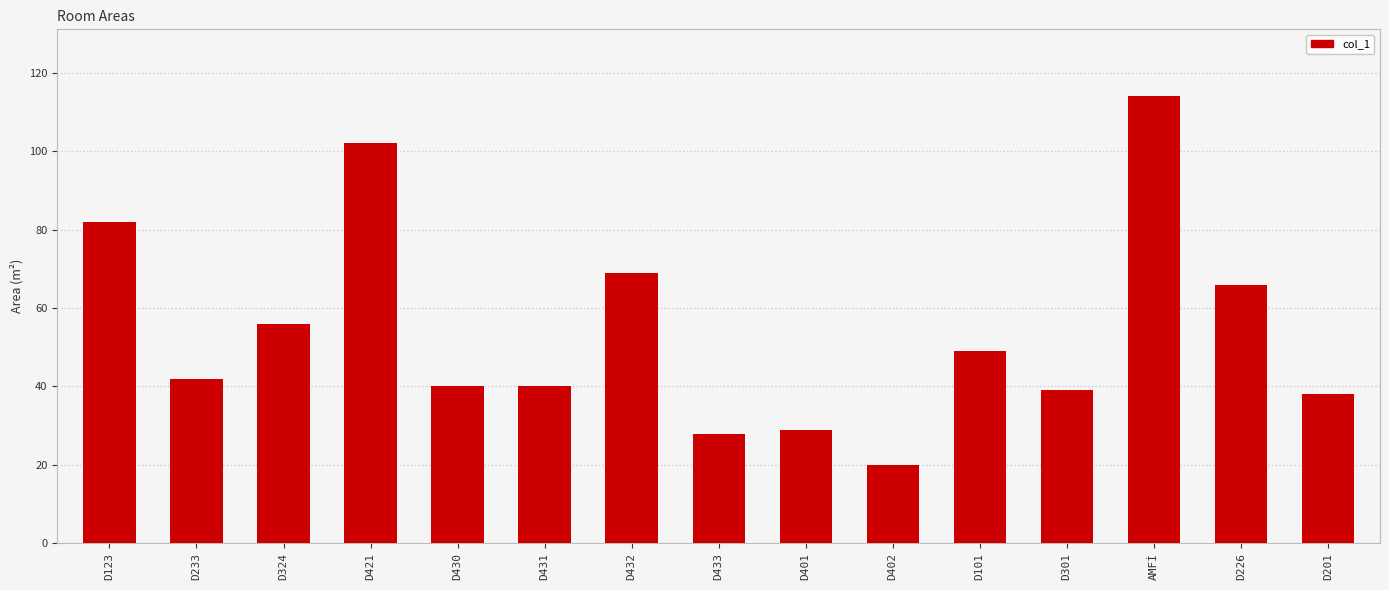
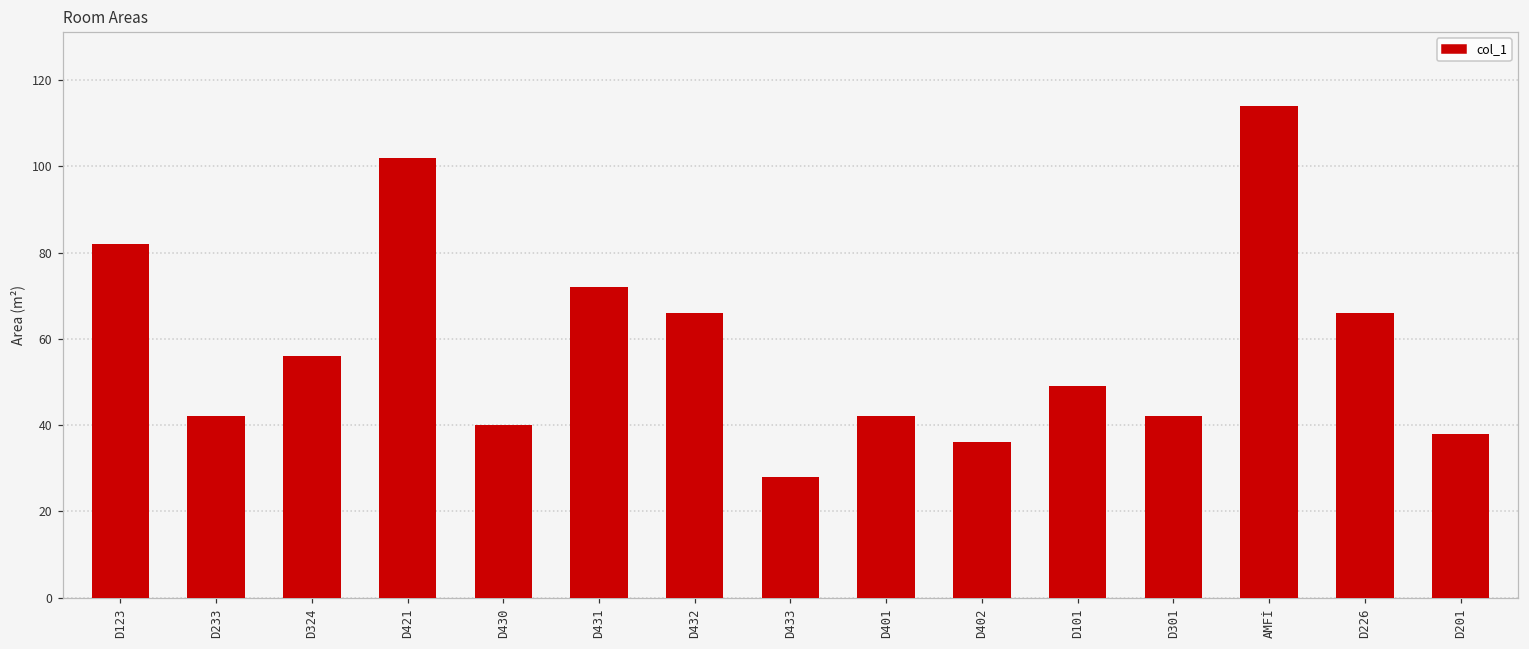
  {
    "D123": 82,
    "D233": 42,
    "D324": 56,
    "D421": 102,
    "D430": 40,
-   "D431": 40,
-   "D432": 69,
+   "D431": 72,
+   "D432": 66,
    "D433": 28,
-   "D401": 29,
-   "D402": 20,
+   "D401": 42,
+   "D402": 36,
    "D101": 49,
-   "D301": 39,
+   "D301": 42,
    "AMFİ": 114,
    "D226": 66,
    "D201": 38
  }
